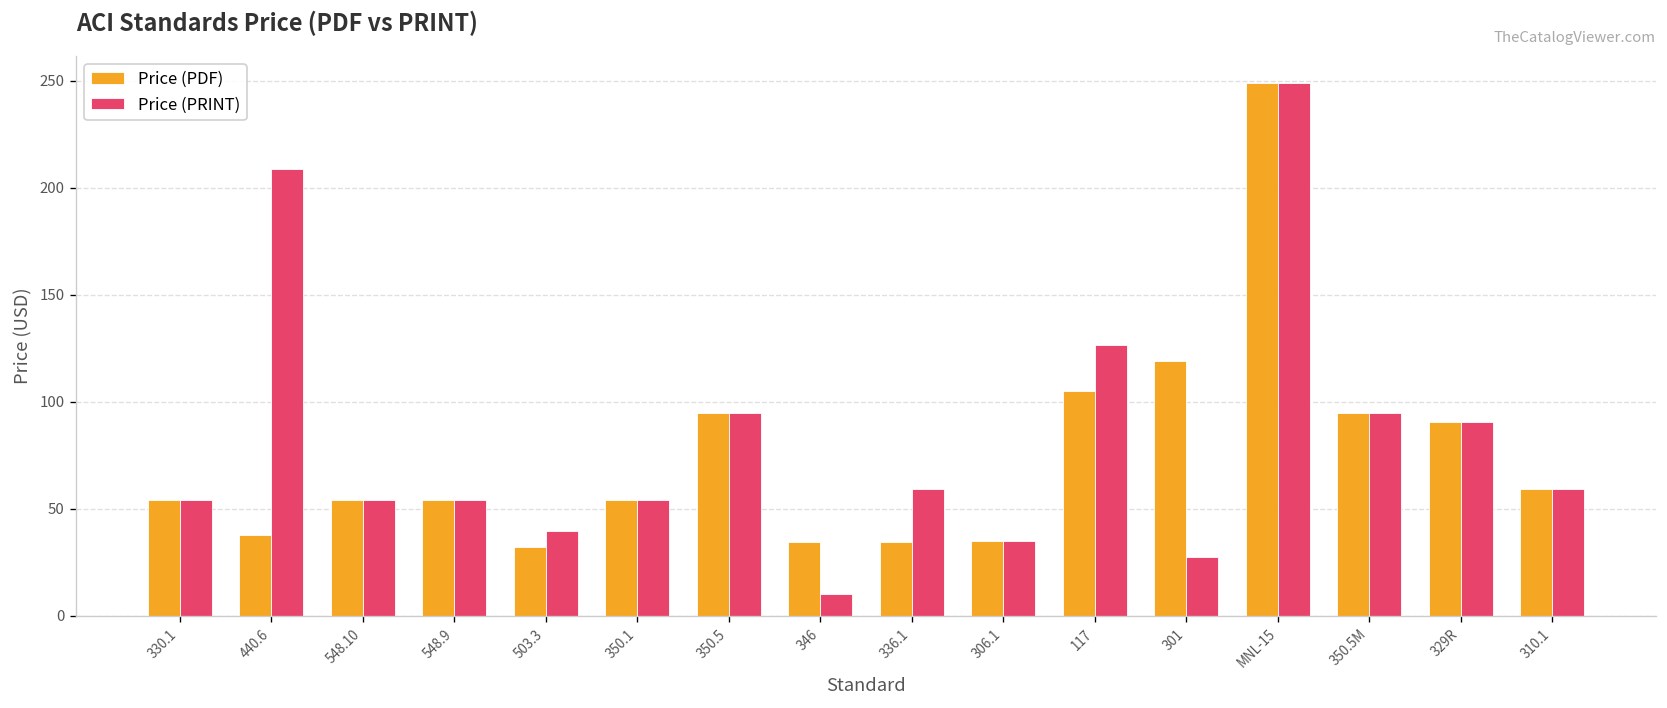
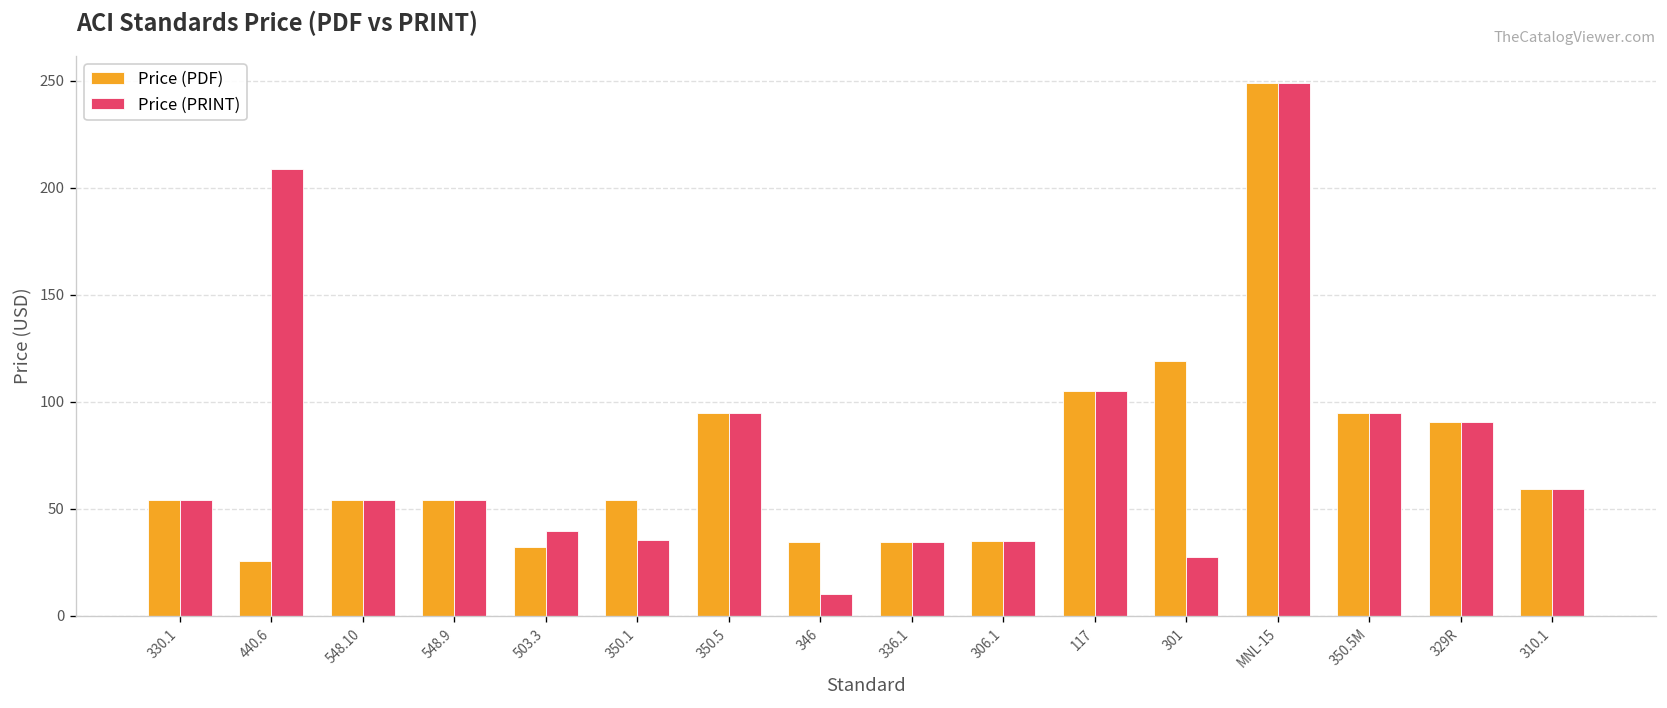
  {
    "Price (PDF)": {
      "330.1": 54,
-     "440.6": 38,
+     "440.6": 26,
      "548.10": 54,
      "548.9": 54,
      "503.3": 32,
      "350.1": 54,
      "350.5": 95,
      "346": 35,
      "336.1": 35,
      "306.1": 35,
      "117": 105,
      "301": 119,
      "MNL-15": 249,
      "350.5M": 95,
      "329R": 91,
      "310.1": 59
    },
    "Price (PRINT)": {
      "330.1": 54,
      "440.6": 209,
      "548.10": 54,
      "548.9": 54,
      "503.3": 40,
-     "350.1": 54,
+     "350.1": 35,
      "350.5": 95,
      "346": 10,
-     "336.1": 59,
+     "336.1": 35,
      "306.1": 35,
-     "117": 127,
+     "117": 105,
      "301": 27,
      "MNL-15": 249,
      "350.5M": 95,
      "329R": 91,
      "310.1": 59
    }
  }
